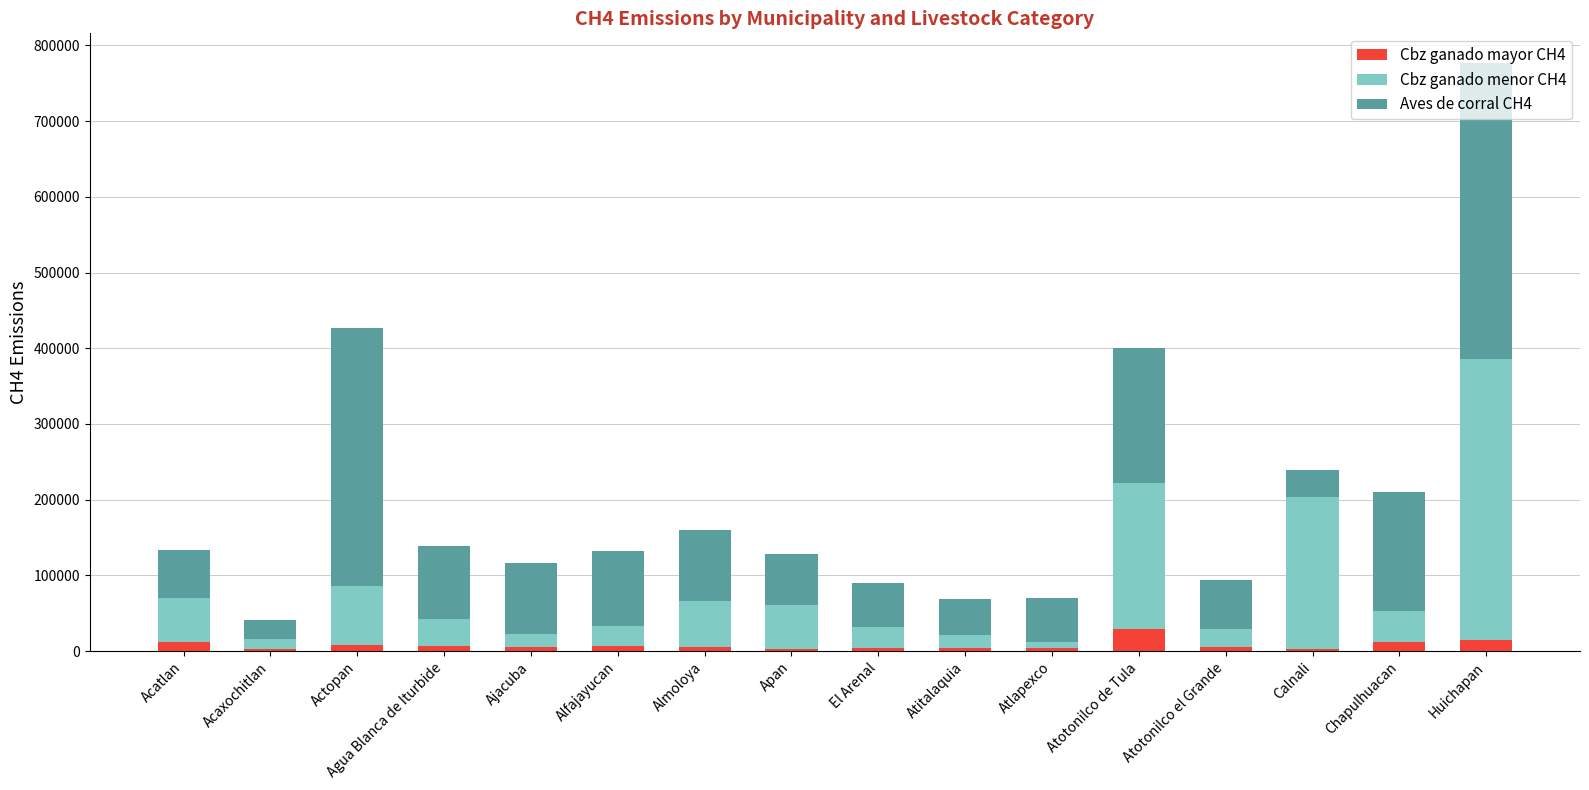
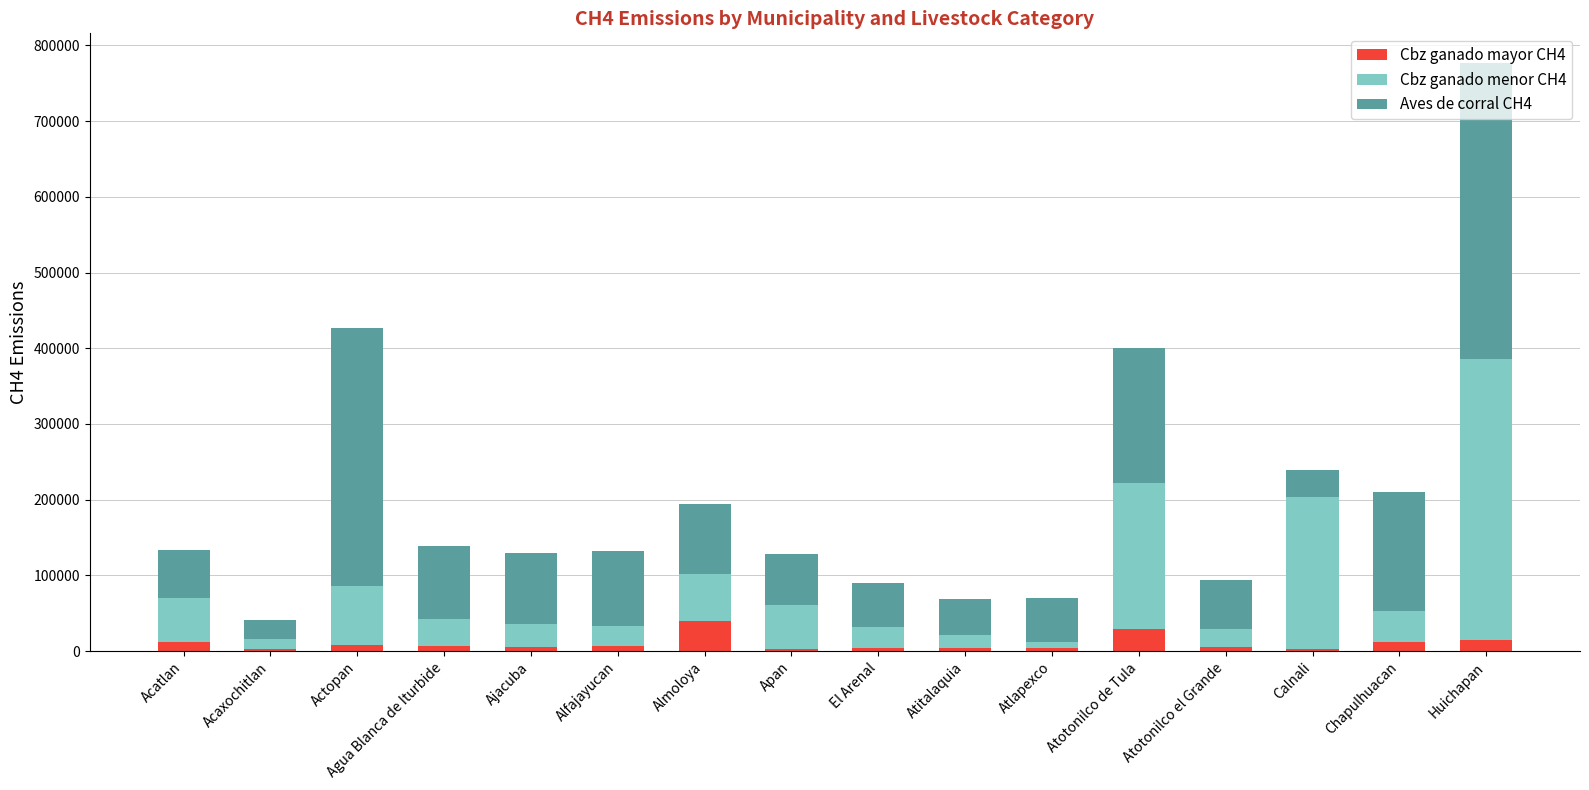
  {
    "Cbz ganado mayor CH4": {
      "Acatlan": 10000,
      "Actopan": 10000,
      "Agua Blanca de Iturbide": 10000,
      "Ajacuba": 10000,
      "Alfajayucan": 10000,
-     "Almoloya": 10000,
+     "Almoloya": 40000,
      "El Arenal": 0,
      "Atitalaquia": 0,
      "Atlapexco": 0,
      "Atotonilco de Tula": 30000,
      "Atotonilco el Grande": 0,
      "Chapulhuacan": 10000,
      "Huichapan": 10000
    },
    "Cbz ganado menor CH4": {
      "Acatlan": 60000,
      "Acaxochitlan": 10000,
      "Actopan": 80000,
      "Agua Blanca de Iturbide": 40000,
-     "Ajacuba": 20000,
+     "Ajacuba": 30000,
      "Alfajayucan": 30000,
      "Almoloya": 60000,
      "Apan": 60000,
      "El Arenal": 30000,
      "Atitalaquia": 20000,
      "Atlapexco": 10000,
      "Atotonilco de Tula": 190000,
      "Atotonilco el Grande": 20000,
      "Calnali": 200000,
      "Chapulhuacan": 40000,
      "Huichapan": 370000
    },
    "Aves de corral CH4": {
      "Acatlan": 60000,
      "Acaxochitlan": 20000,
      "Actopan": 340000,
      "Agua Blanca de Iturbide": 100000,
      "Ajacuba": 90000,
      "Alfajayucan": 100000,
      "Almoloya": 90000,
      "Apan": 70000,
      "El Arenal": 60000,
      "Atitalaquia": 50000,
      "Atlapexco": 60000,
      "Atotonilco de Tula": 180000,
      "Atotonilco el Grande": 60000,
      "Calnali": 40000,
      "Chapulhuacan": 160000
    }
  }
